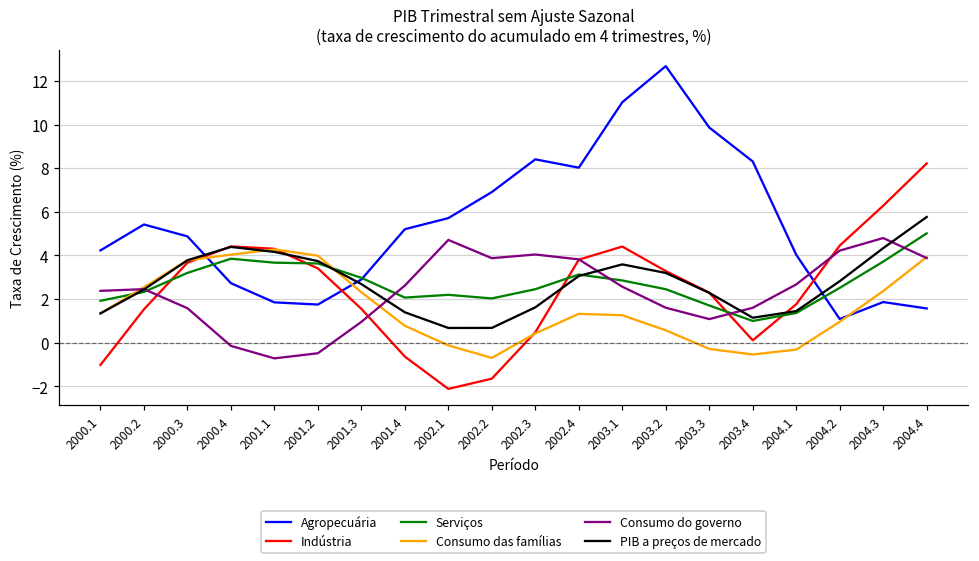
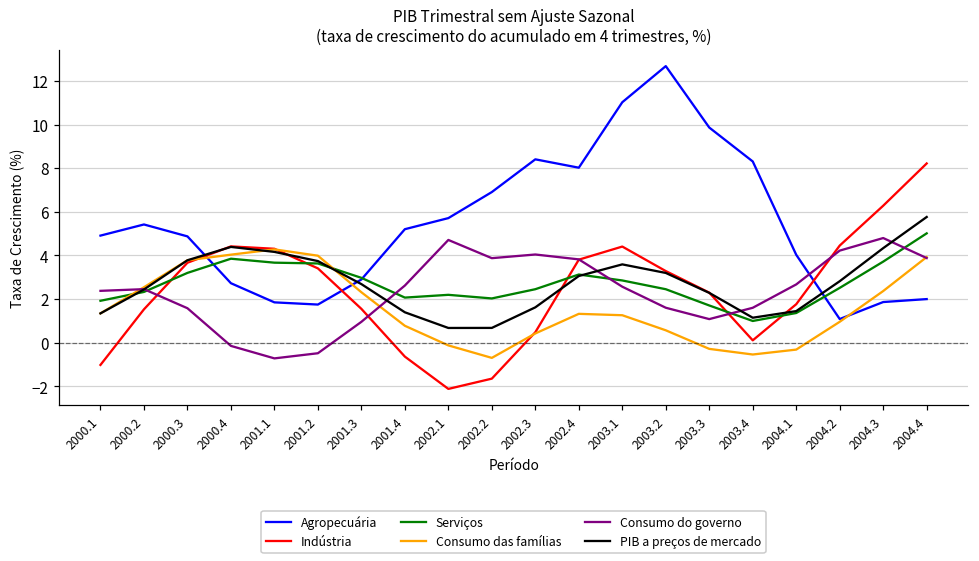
  {
    "Agropecuária": {
-     "2000.1": 4.2,
+     "2000.1": 4.9,
      "2000.2": 5.4,
      "2000.3": 4.9,
      "2000.4": 2.7,
      "2001.1": 1.8,
      "2001.2": 1.7,
      "2001.4": 5.2,
      "2002.1": 5.7,
      "2002.2": 6.9,
      "2002.3": 8.4,
      "2002.4": 8.0,
      "2003.1": 11.0,
      "2003.2": 12.7,
      "2003.3": 9.9,
      "2003.4": 8.3,
      "2004.1": 4.0,
      "2004.3": 1.9,
-     "2004.4": 1.6
+     "2004.4": 2.0
    },
    "Indústria": {
      "2000.1": -1.0,
      "2000.2": 1.5,
      "2001.2": 3.4,
      "2001.3": 1.5,
      "2001.4": -0.6,
      "2002.1": -2.1,
      "2002.2": -1.7,
      "2003.1": 4.4,
      "2003.4": 0.1,
      "2004.1": 1.8,
      "2004.2": 4.4,
      "2004.3": 6.3,
      "2004.4": 8.2
    },
    "Serviços": {
      "2000.1": 1.9,
      "2000.3": 3.2,
      "2000.4": 3.8,
      "2001.1": 3.7,
      "2001.4": 2.1,
      "2002.1": 2.2,
      "2002.2": 2.0,
      "2002.3": 2.4,
      "2003.1": 2.8,
      "2003.2": 2.4,
      "2003.3": 1.7,
      "2003.4": 1.0,
      "2004.2": 2.5,
      "2004.3": 3.7,
      "2004.4": 5.0
    },
    "Consumo das famílias": {
      "2000.4": 4.0,
      "2001.2": 4.0,
      "2001.3": 2.3,
      "2001.4": 0.8,
      "2002.1": -0.1,
      "2002.2": -0.7,
      "2002.4": 1.3,
      "2003.1": 1.3,
      "2003.2": 0.6,
      "2003.3": -0.3,
      "2003.4": -0.5,
      "2004.1": -0.3,
      "2004.3": 2.4
    },
    "Consumo do governo": {
      "2000.1": 2.4,
      "2000.3": 1.6,
      "2000.4": -0.2,
      "2001.1": -0.7,
      "2001.2": -0.5,
      "2001.3": 1.0,
      "2001.4": 2.6,
      "2002.1": 4.7,
      "2002.2": 3.9,
      "2002.3": 4.0,
      "2003.1": 2.6,
      "2003.2": 1.6,
      "2003.3": 1.1,
      "2003.4": 1.6,
      "2004.1": 2.7,
      "2004.2": 4.2,
      "2004.3": 4.8
    },
    "PIB a preços de mercado": {
      "2001.3": 2.7,
      "2001.4": 1.4,
      "2002.1": 0.7,
      "2002.2": 0.7,
      "2002.3": 1.6,
      "2003.1": 3.6,
      "2003.4": 1.1,
      "2004.2": 2.8,
      "2004.3": 4.3,
      "2004.4": 5.8
    }
  }
